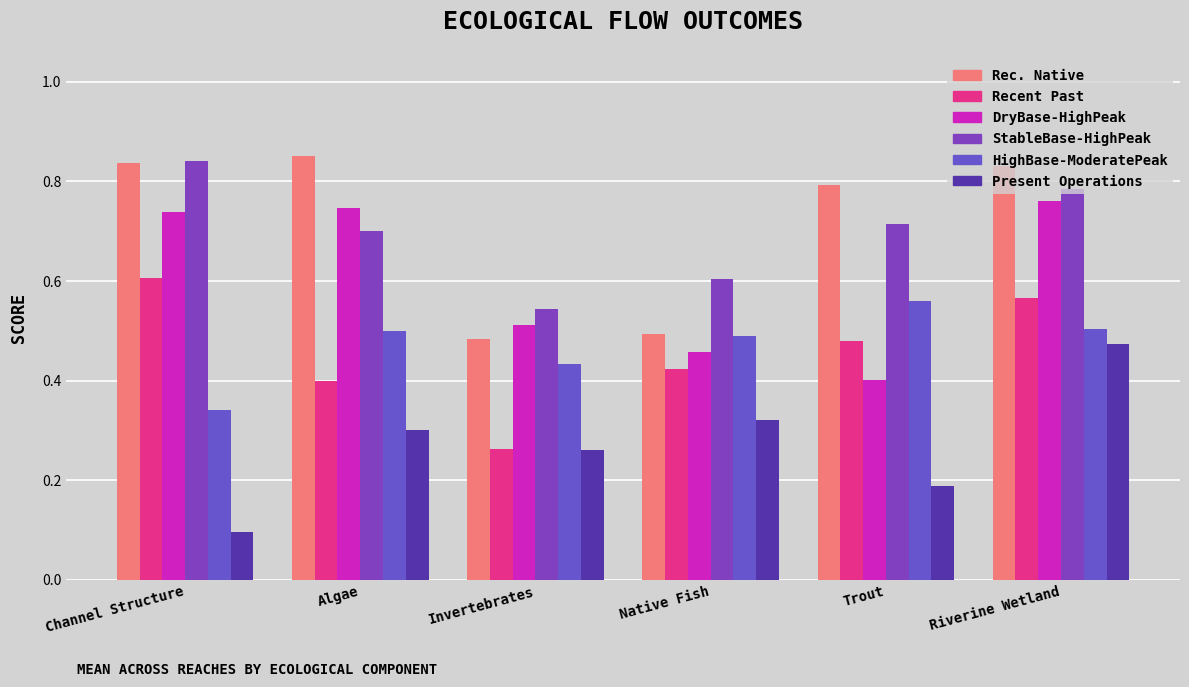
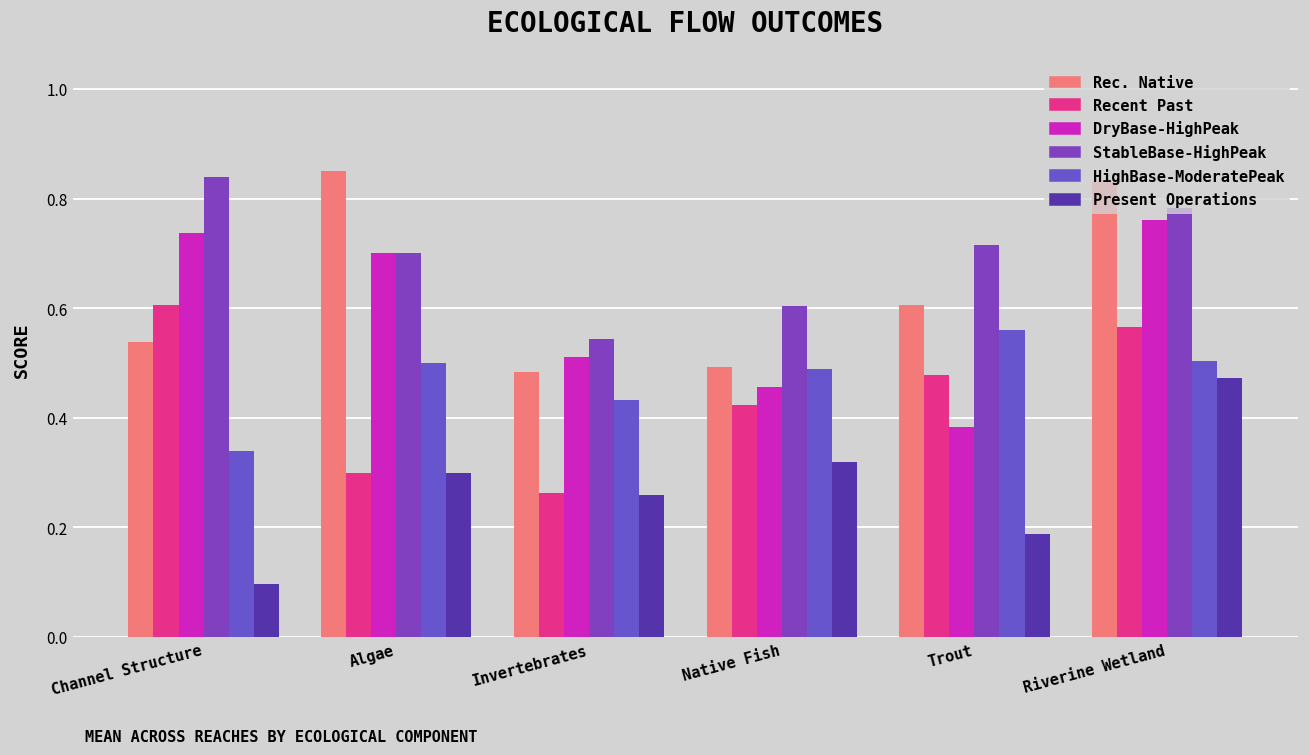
  {
    "Rec. Native": {
-     "Channel Structure": 0.84,
+     "Channel Structure": 0.54,
      "Algae": 0.85,
      "Invertebrates": 0.48,
      "Native Fish": 0.49,
-     "Trout": 0.79
+     "Trout": 0.61
    },
    "Recent Past": {
      "Channel Structure": 0.61,
-     "Algae": 0.4,
+     "Algae": 0.3,
      "Invertebrates": 0.26,
      "Native Fish": 0.42,
      "Trout": 0.48,
      "Riverine Wetland": 0.57
    },
    "DryBase-HighPeak": {
      "Channel Structure": 0.74,
-     "Algae": 0.75,
+     "Algae": 0.70,
      "Invertebrates": 0.51,
      "Native Fish": 0.46,
-     "Trout": 0.40,
+     "Trout": 0.38,
      "Riverine Wetland": 0.76
    }
  }
